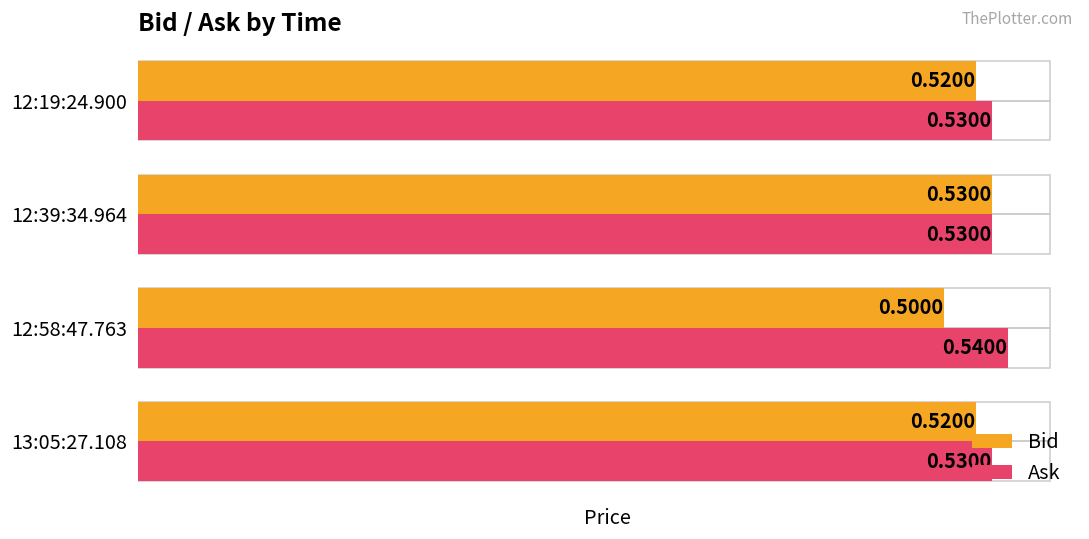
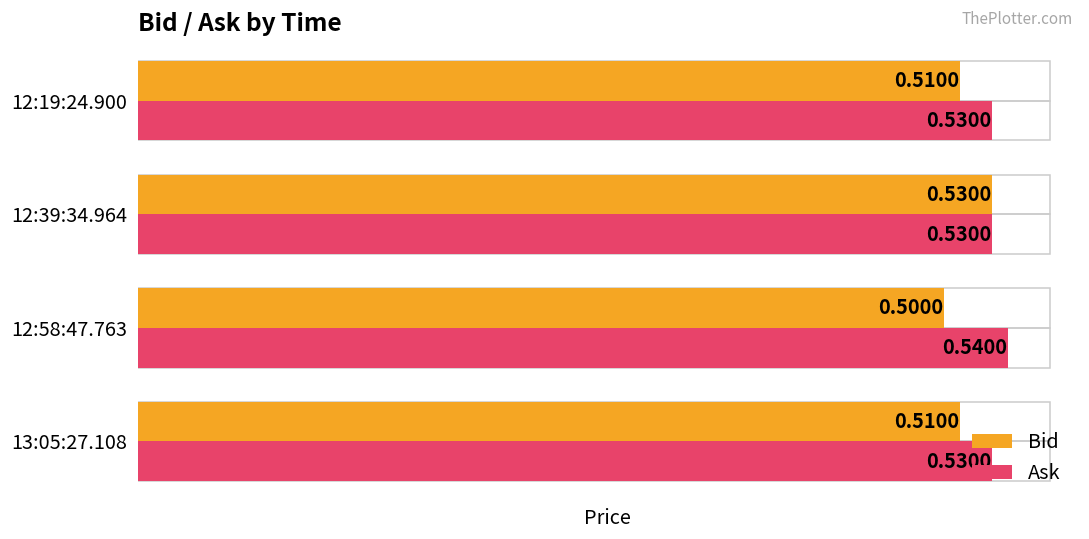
  {
    "Bid": {
-     "12:19:24.900": 0.5200,
+     "12:19:24.900": 0.5100,
      "12:39:34.964": 0.5300,
      "12:58:47.763": 0.5000,
-     "13:05:27.108": 0.5200
+     "13:05:27.108": 0.5100
    },
    "Ask": {
      "12:19:24.900": 0.5300,
      "12:39:34.964": 0.5300,
      "12:58:47.763": 0.5400,
      "13:05:27.108": 0.5300
    }
  }
